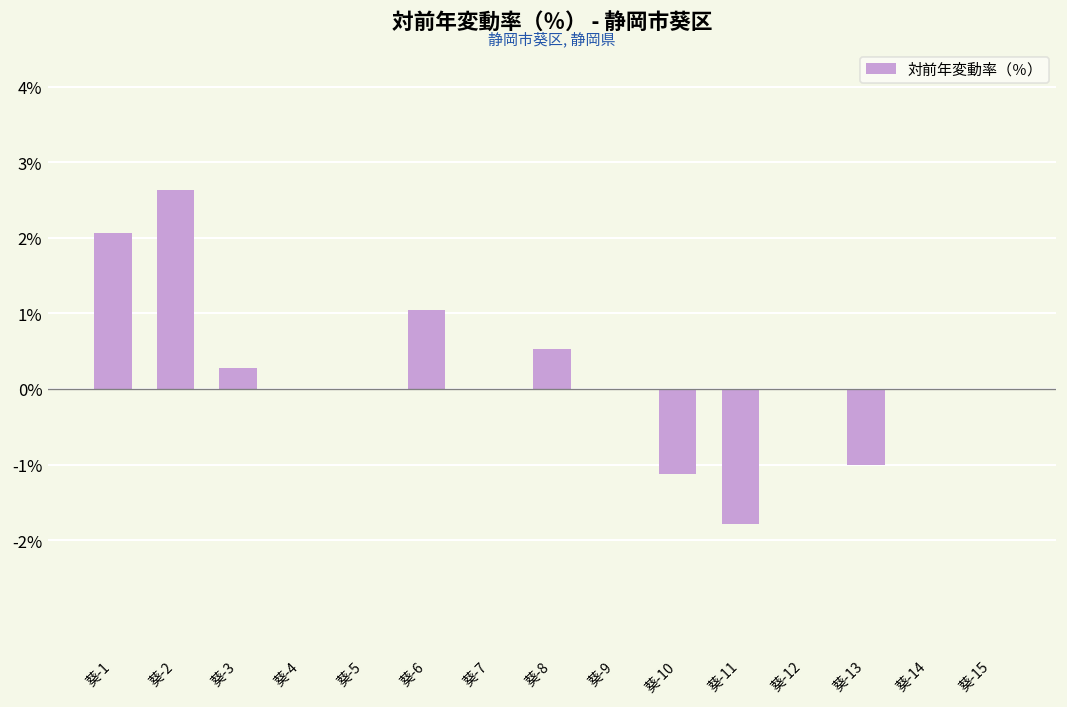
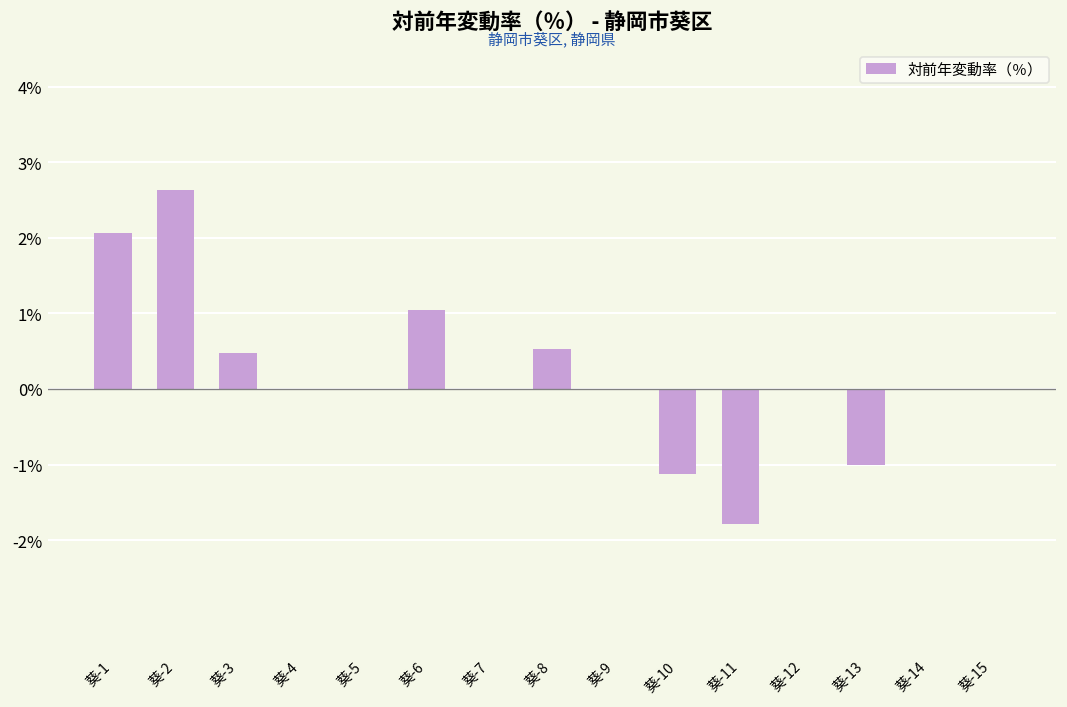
  {
    "葵-1": "2.1%",
    "葵-2": "2.6%",
-   "葵-3": "0.3%",
+   "葵-3": "0.5%",
    "葵-4": "0.0%",
    "葵-5": "0.0%",
    "葵-6": "1.0%",
    "葵-7": "0.0%",
    "葵-8": "0.5%",
    "葵-9": "0.0%",
    "葵-10": "-1.1%",
    "葵-11": "-1.8%",
    "葵-12": "0.0%",
    "葵-13": "-1.0%",
    "葵-14": "0.0%",
    "葵-15": "0.0%"
  }
